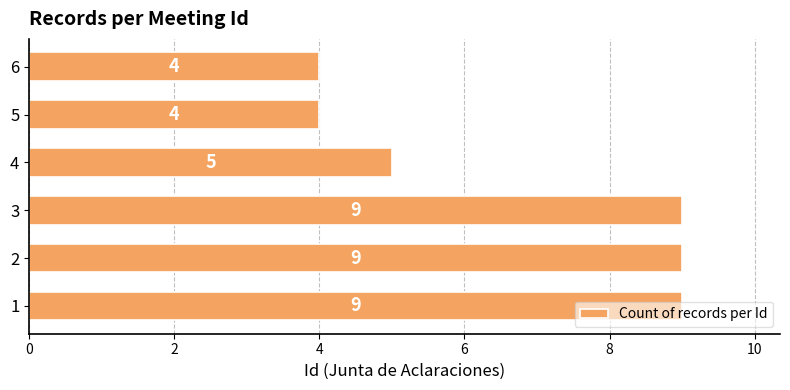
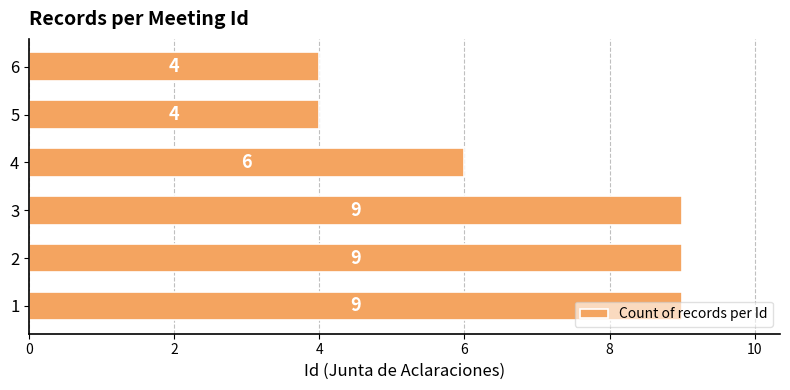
  {
    "6": 4,
    "5": 4,
-   "4": 5,
+   "4": 6,
    "3": 9,
    "2": 9
  }
